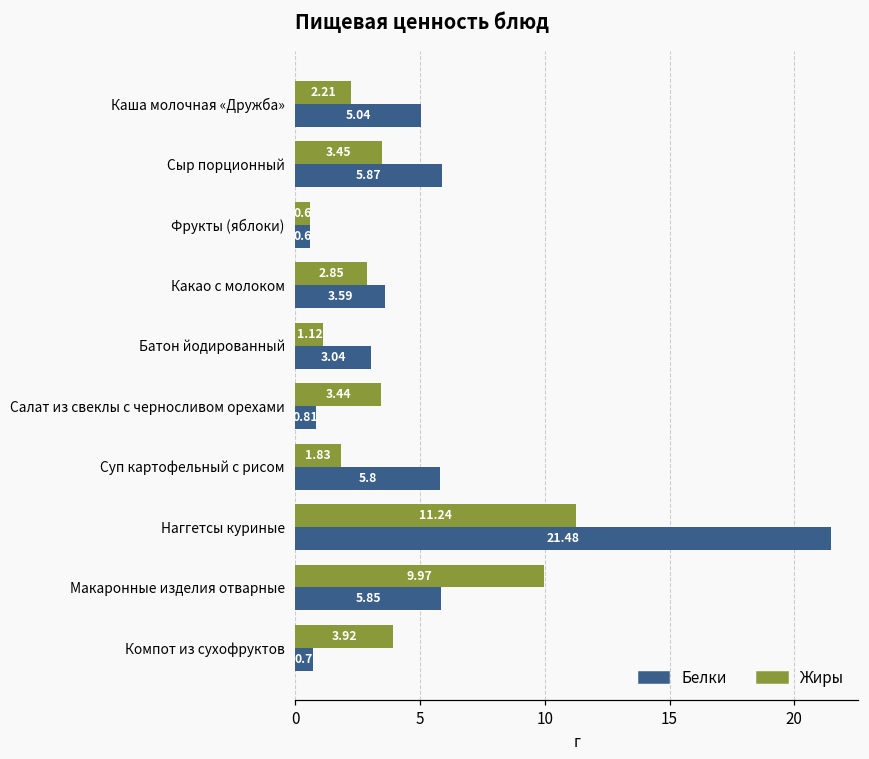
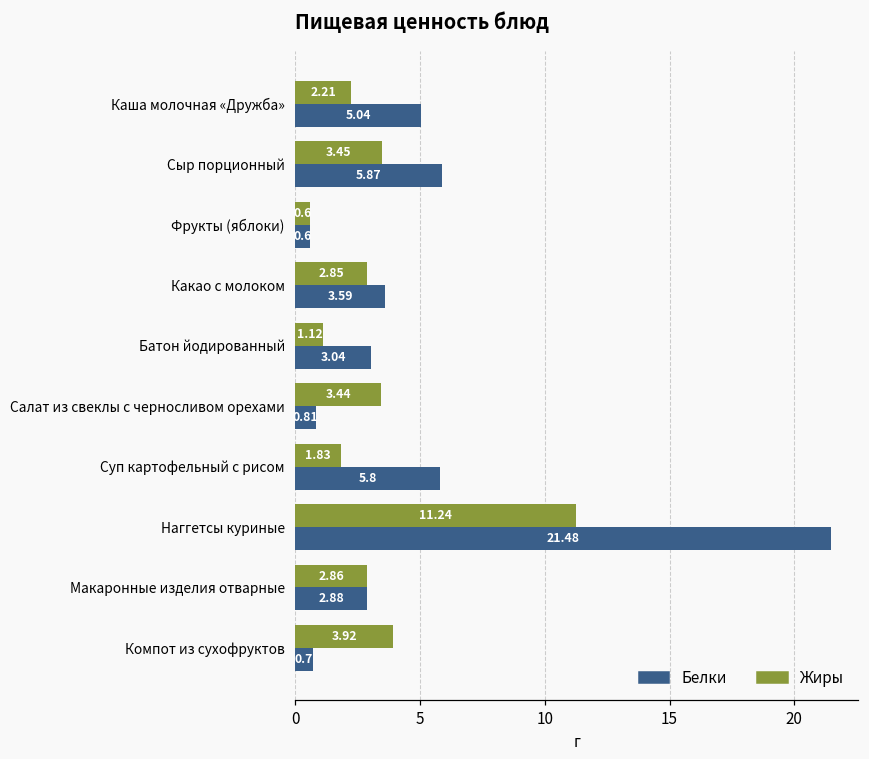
  {
    "Белки": {
      "Каша молочная «Дружба»": 5.04,
      "Сыр порционный": 5.87,
      "Фрукты (яблоки)": 0.6,
      "Какао с молоком": 3.59,
      "Батон йодированный": 3.04,
      "Салат из свеклы с черносливом орехами": 0.81,
      "Суп картофельный с рисом": 5.8,
      "Наггетсы куриные": 21.48,
-     "Макаронные изделия отварные": 5.85,
+     "Макаронные изделия отварные": 2.88,
      "Компот из сухофруктов": 0.7
    },
    "Жиры": {
      "Каша молочная «Дружба»": 2.21,
      "Сыр порционный": 3.45,
      "Фрукты (яблоки)": 0.6,
      "Какао с молоком": 2.85,
      "Батон йодированный": 1.12,
      "Салат из свеклы с черносливом орехами": 3.44,
      "Суп картофельный с рисом": 1.83,
      "Наггетсы куриные": 11.24,
-     "Макаронные изделия отварные": 9.97,
+     "Макаронные изделия отварные": 2.86,
      "Компот из сухофруктов": 3.92
    }
  }
